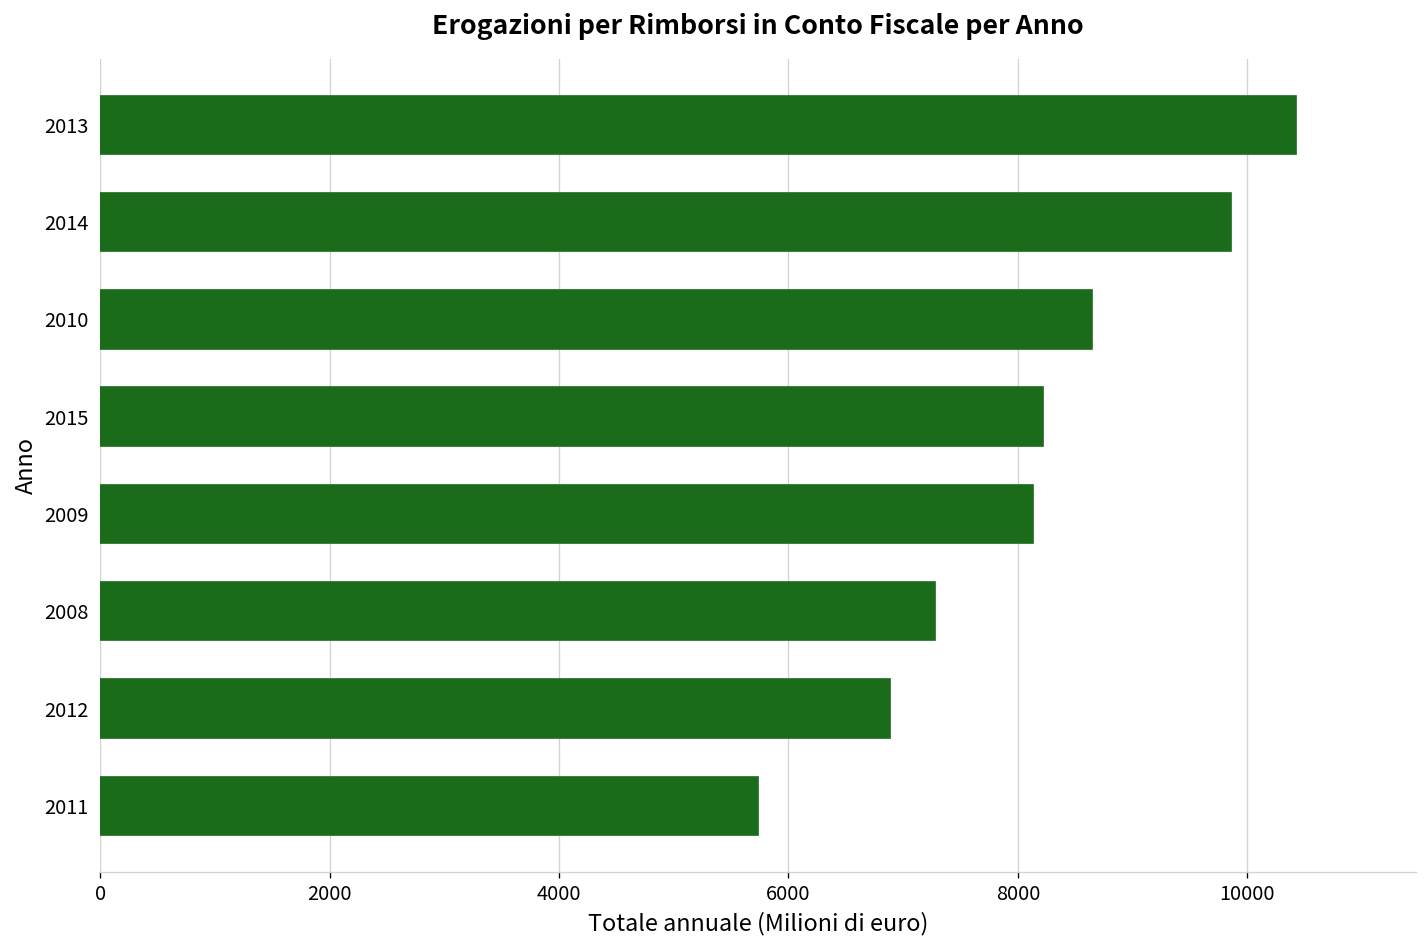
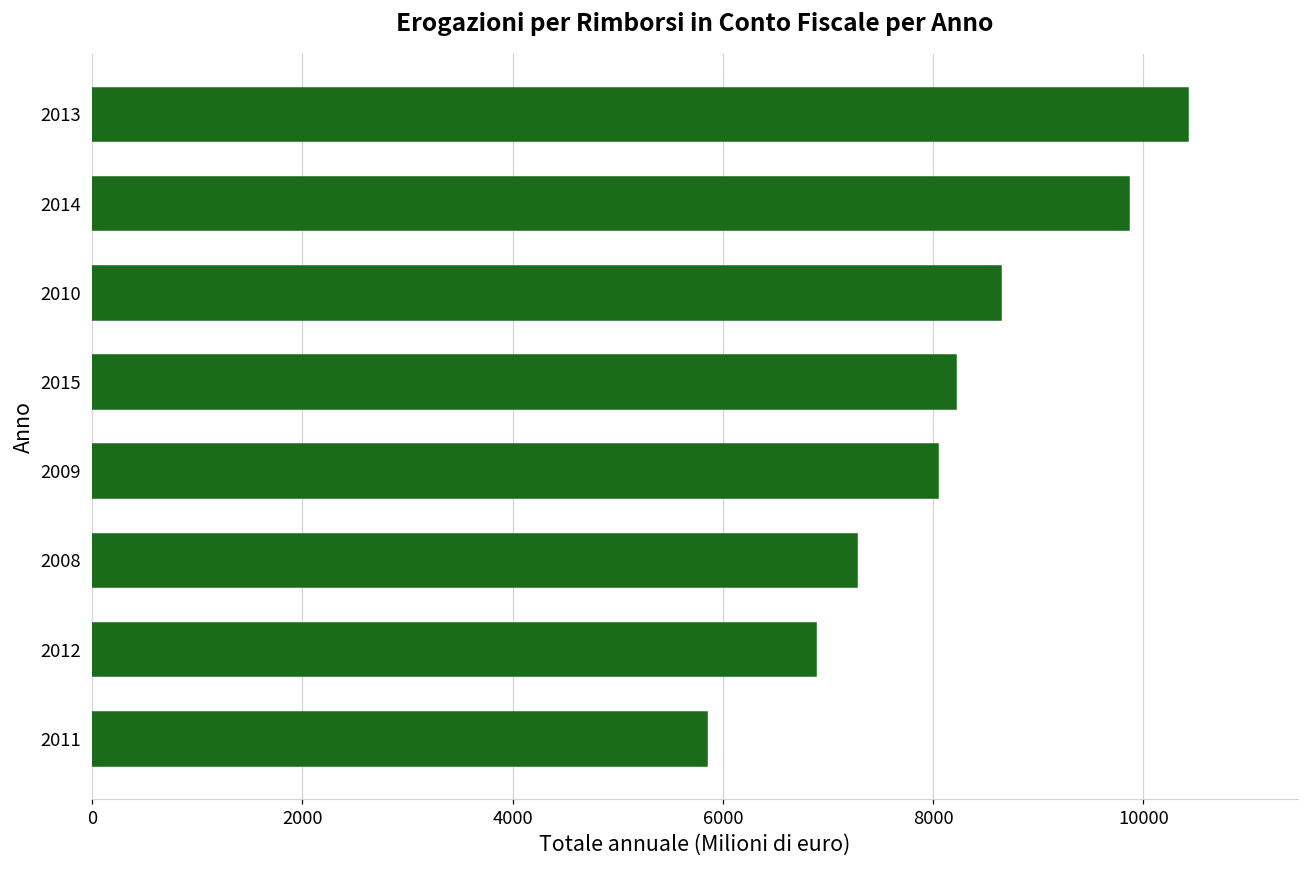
  {
    "2013": 10400,
    "2014": 9900,
    "2010": 8700,
    "2015": 8200,
-   "2009": 8100,
+   "2009": 8000,
    "2008": 7300,
    "2012": 6900,
-   "2011": 5700
+   "2011": 5900
  }
